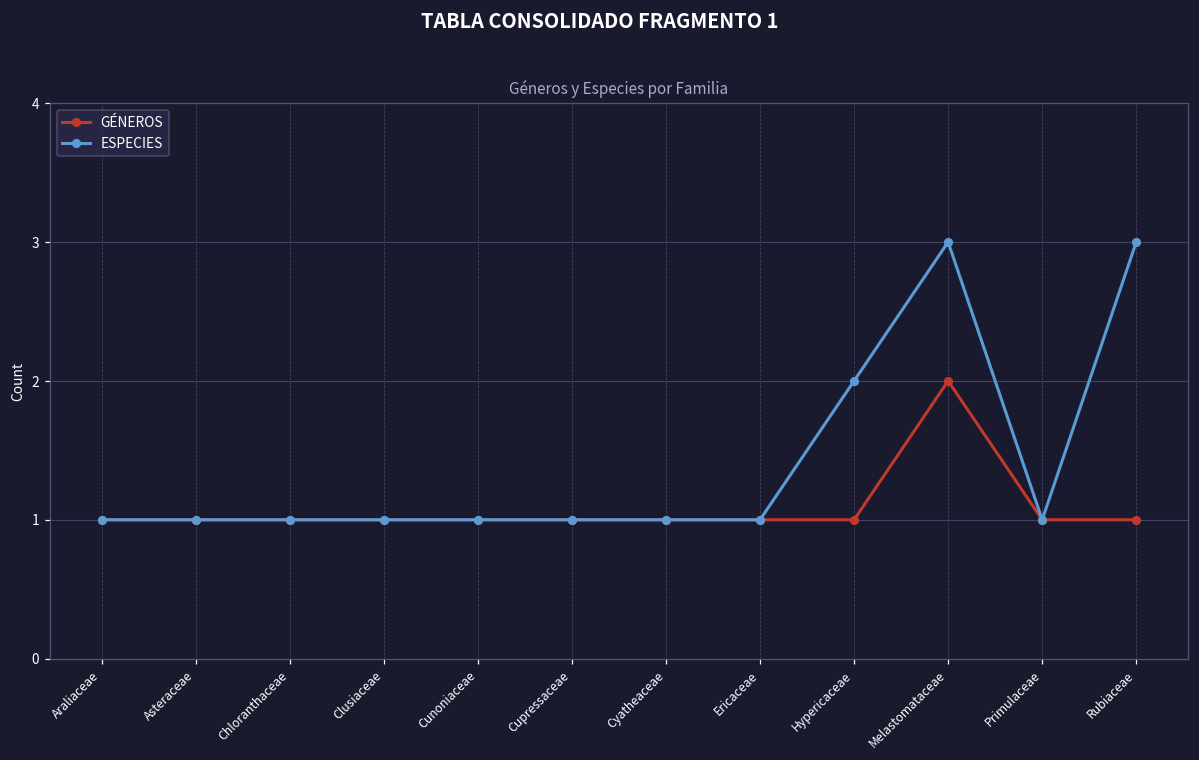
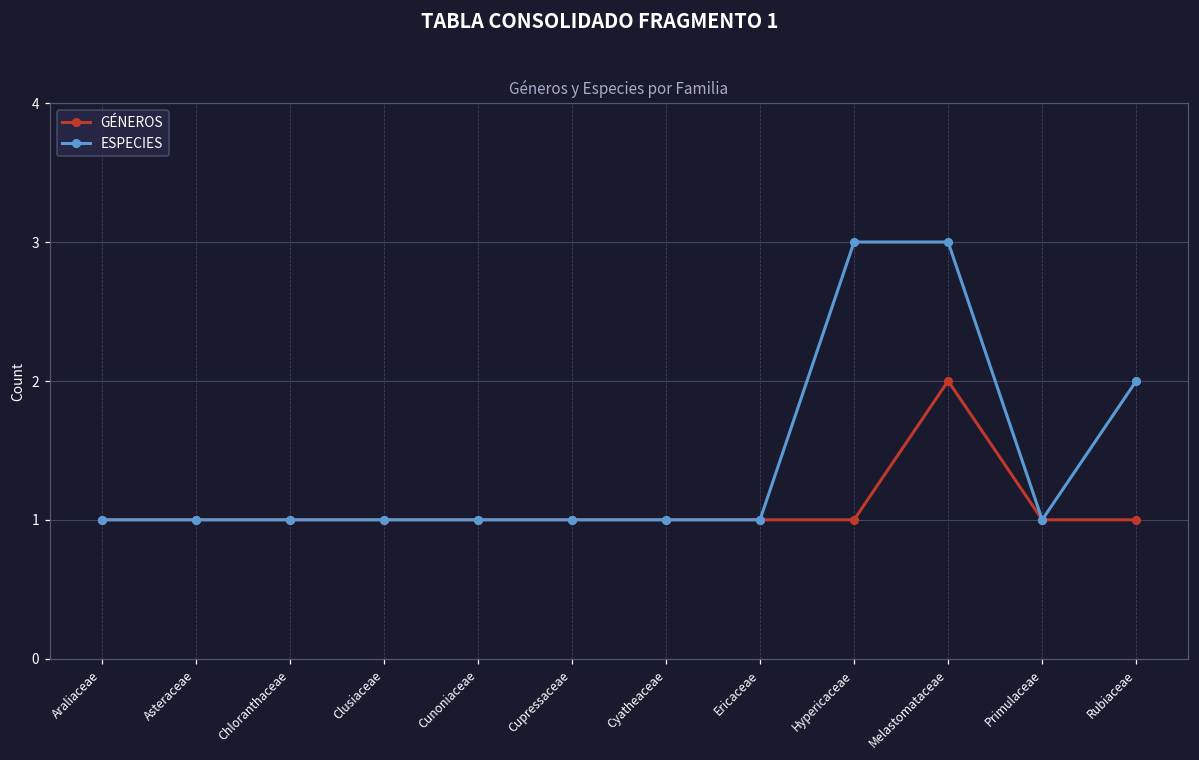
  {
    "GÉNEROS": {
      "Hypericaceae": 1,
      "Melastomataceae": 2,
      "Rubiaceae": 1
    },
    "ESPECIES": {
-     "Hypericaceae": 2,
+     "Hypericaceae": 3,
      "Melastomataceae": 3,
-     "Rubiaceae": 3
+     "Rubiaceae": 2
    }
  }
